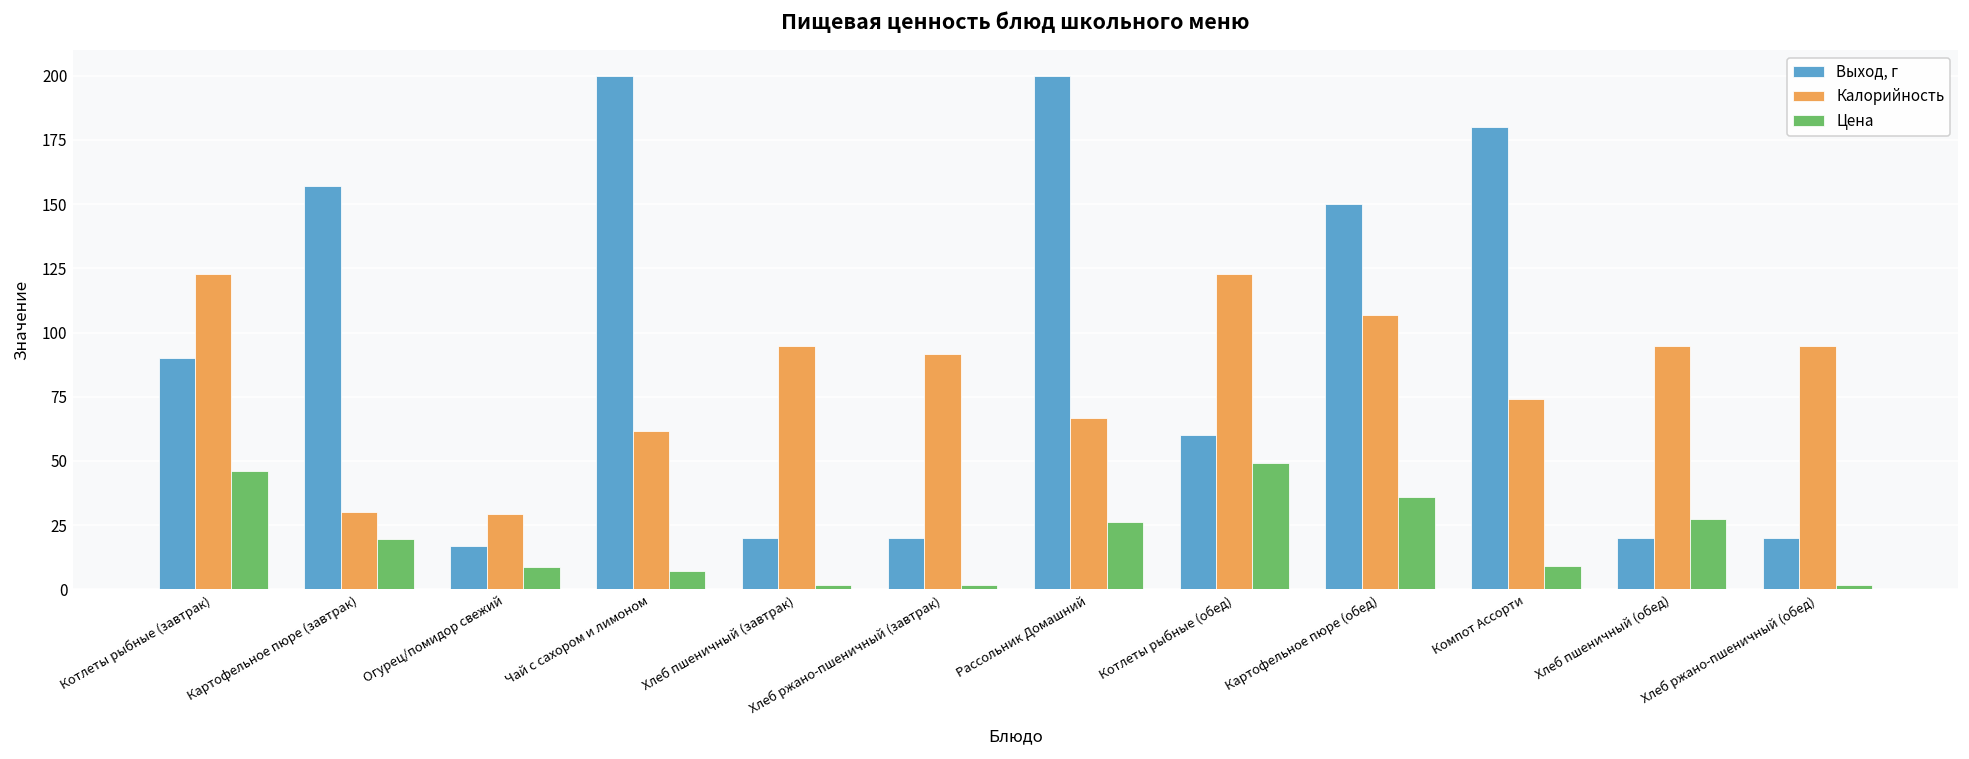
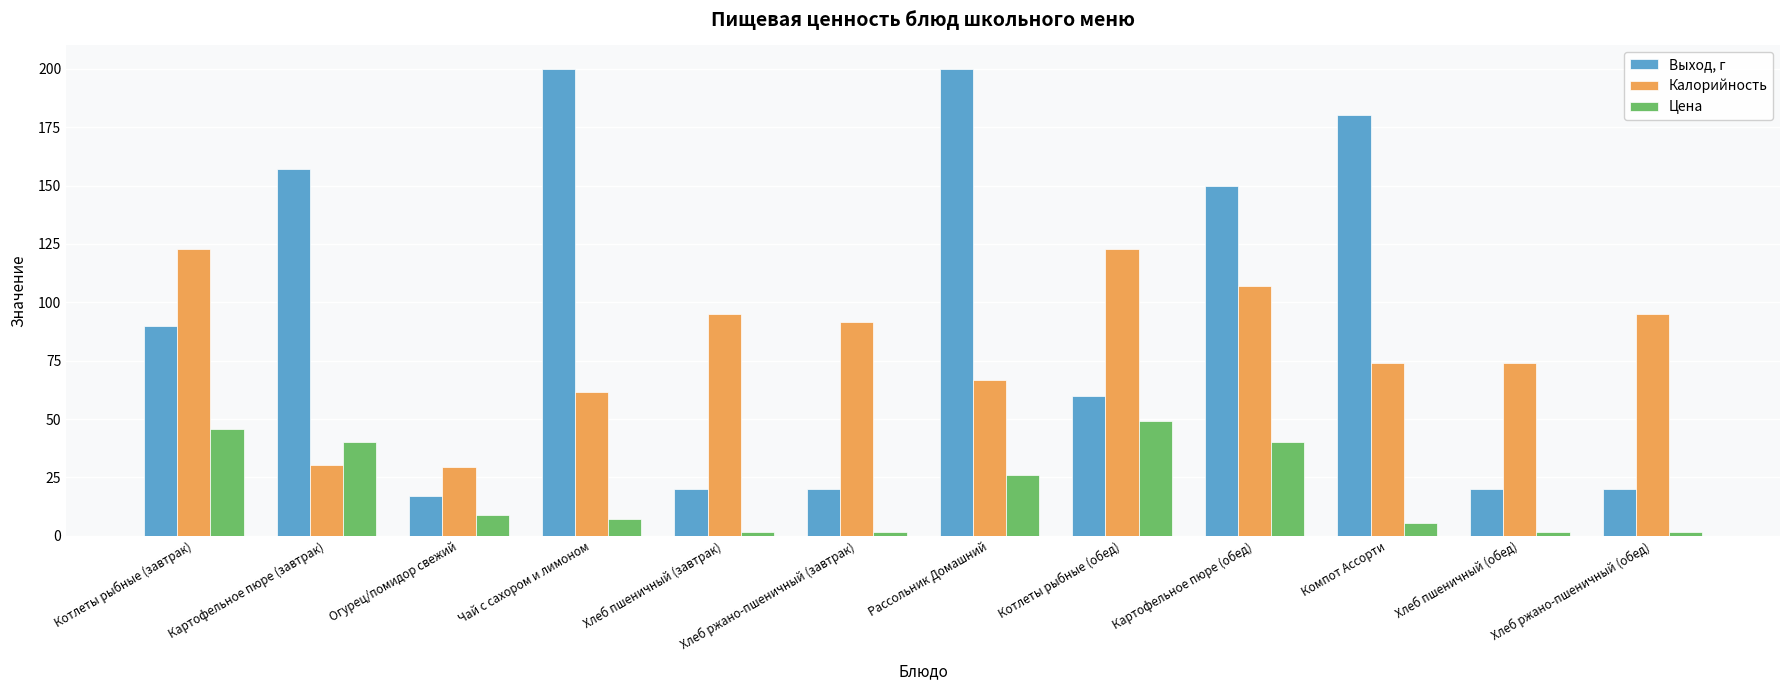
  {
    "Выход, г": {
      "Котлеты рыбные (завтрак)": 90,
      "Картофельное пюре (завтрак)": 157,
      "Огурец/помидор свежий": 17,
      "Чай с сахором и лимоном": 200,
      "Хлеб пшеничный (завтрак)": 20,
      "Хлеб ржано-пшеничный (завтрак)": 20,
      "Рассольник Домашний": 200,
      "Котлеты рыбные (обед)": 60,
      "Картофельное пюре (обед)": 150,
      "Компот Ассорти": 180,
      "Хлеб пшеничный (обед)": 20,
      "Хлеб ржано-пшеничный (обед)": 20
    },
    "Калорийность": {
      "Котлеты рыбные (завтрак)": 123,
      "Картофельное пюре (завтрак)": 30,
      "Огурец/помидор свежий": 30,
      "Чай с сахором и лимоном": 62,
      "Хлеб пшеничный (завтрак)": 95,
      "Хлеб ржано-пшеничный (завтрак)": 92,
      "Рассольник Домашний": 67,
      "Котлеты рыбные (обед)": 123,
      "Картофельное пюре (обед)": 107,
      "Компот Ассорти": 74,
-     "Хлеб пшеничный (обед)": 95,
+     "Хлеб пшеничный (обед)": 74,
      "Хлеб ржано-пшеничный (обед)": 95
    },
    "Цена": {
      "Котлеты рыбные (завтрак)": 46,
-     "Картофельное пюре (завтрак)": 20,
+     "Картофельное пюре (завтрак)": 40,
      "Огурец/помидор свежий": 9,
      "Чай с сахором и лимоном": 7,
      "Хлеб пшеничный (завтрак)": 2,
      "Хлеб ржано-пшеничный (завтрак)": 2,
      "Рассольник Домашний": 26,
      "Котлеты рыбные (обед)": 49,
-     "Картофельное пюре (обед)": 36,
-     "Компот Ассорти": 9,
-     "Хлеб пшеничный (обед)": 27,
+     "Картофельное пюре (обед)": 40,
+     "Компот Ассорти": 5,
+     "Хлеб пшеничный (обед)": 2,
      "Хлеб ржано-пшеничный (обед)": 2
    }
  }
